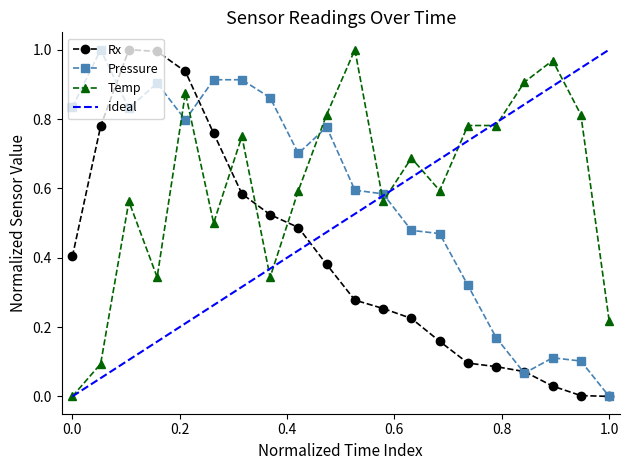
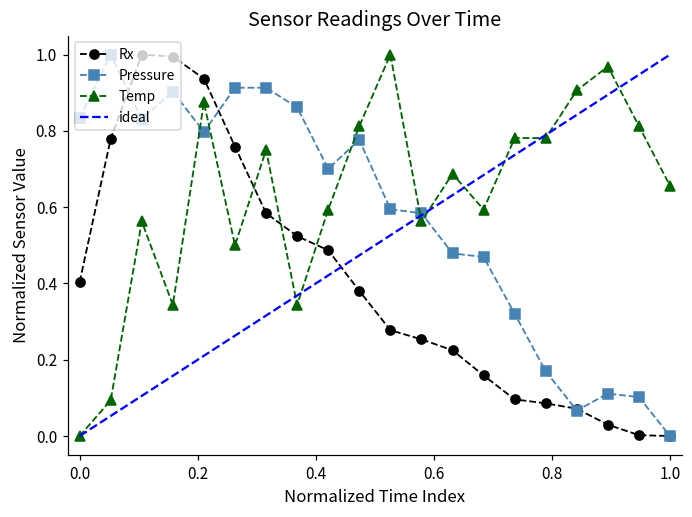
  {
    "Rx": {
      "0.0": 0.40
    },
    "Temp": {
-     "1.0": 0.22
+     "1.0": 0.66
    },
    "ideal": {
      "1.0": 1.00
    }
  }
